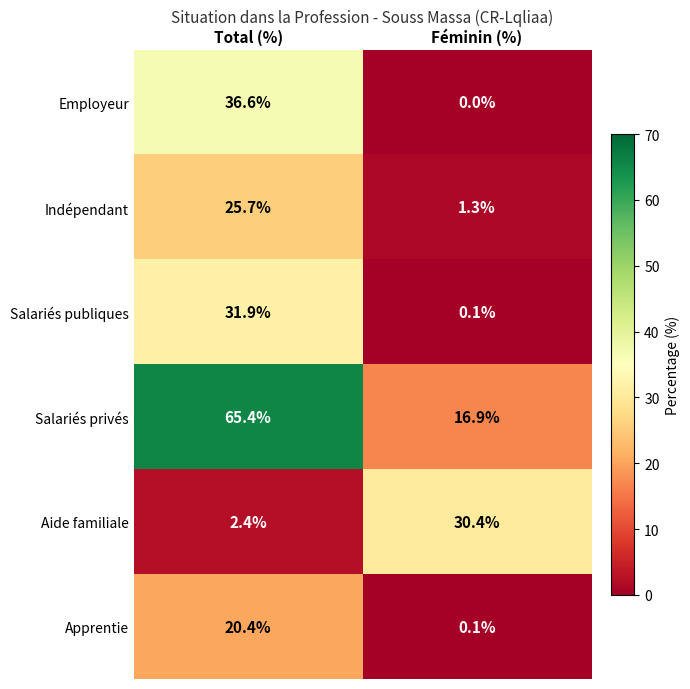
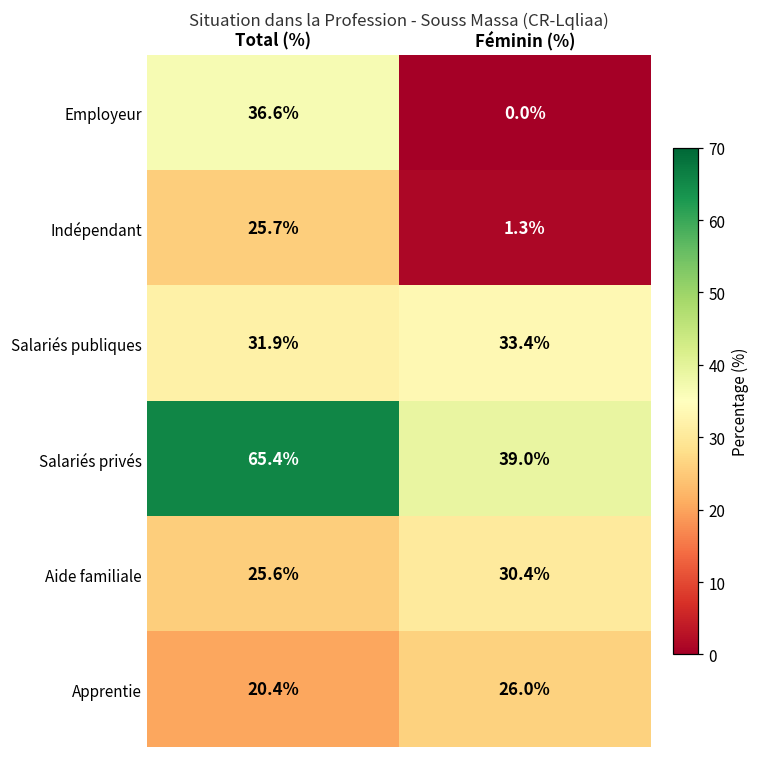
  {
    "Employeur": {
      "Total (%)": "36.6%",
      "Féminin (%)": "0.0%"
    },
    "Indépendant": {
      "Total (%)": "25.7%",
      "Féminin (%)": "1.3%"
    },
    "Salariés publiques": {
      "Total (%)": "31.9%",
-     "Féminin (%)": "0.1%"
+     "Féminin (%)": "33.4%"
    },
    "Salariés privés": {
      "Total (%)": "65.4%",
-     "Féminin (%)": "16.9%"
+     "Féminin (%)": "39.0%"
    },
    "Aide familiale": {
-     "Total (%)": "2.4%",
+     "Total (%)": "25.6%",
      "Féminin (%)": "30.4%"
    },
    "Apprentie": {
      "Total (%)": "20.4%",
-     "Féminin (%)": "0.1%"
+     "Féminin (%)": "26.0%"
    }
  }
